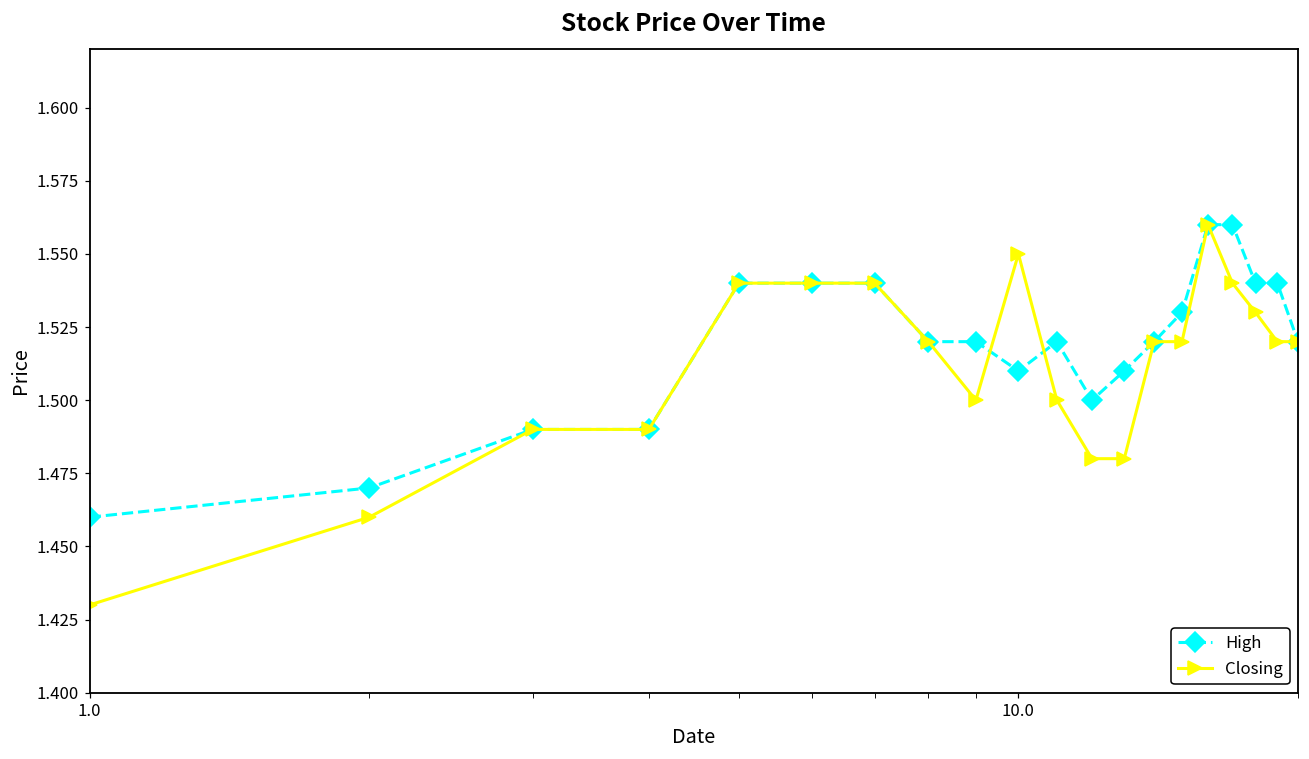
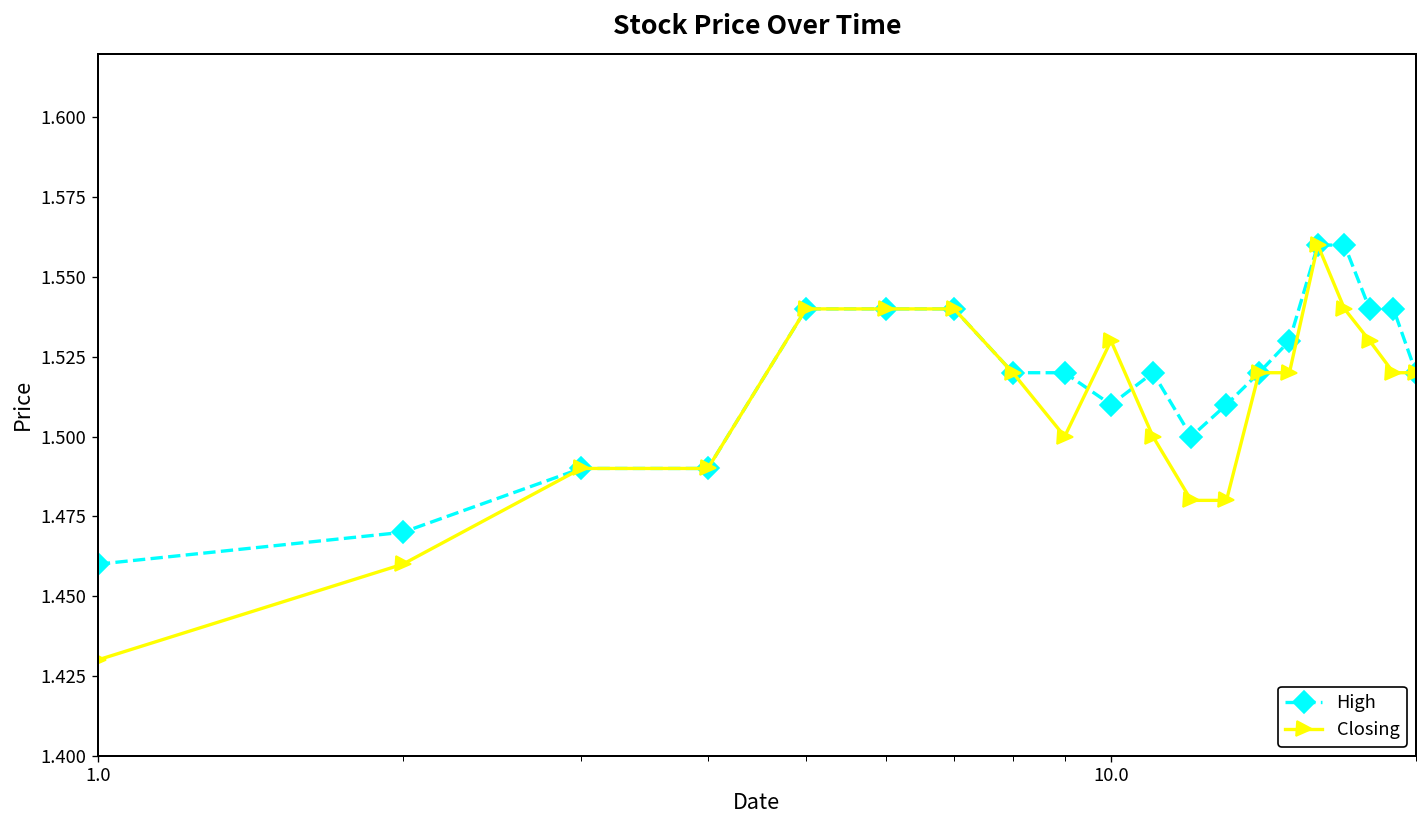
  {
    "High": {
      "1.0": 1.46,
      "10.0": 1.51
    },
    "Closing": {
      "1.0": 1.43,
-     "10.0": 1.55
+     "10.0": 1.53
    }
  }
